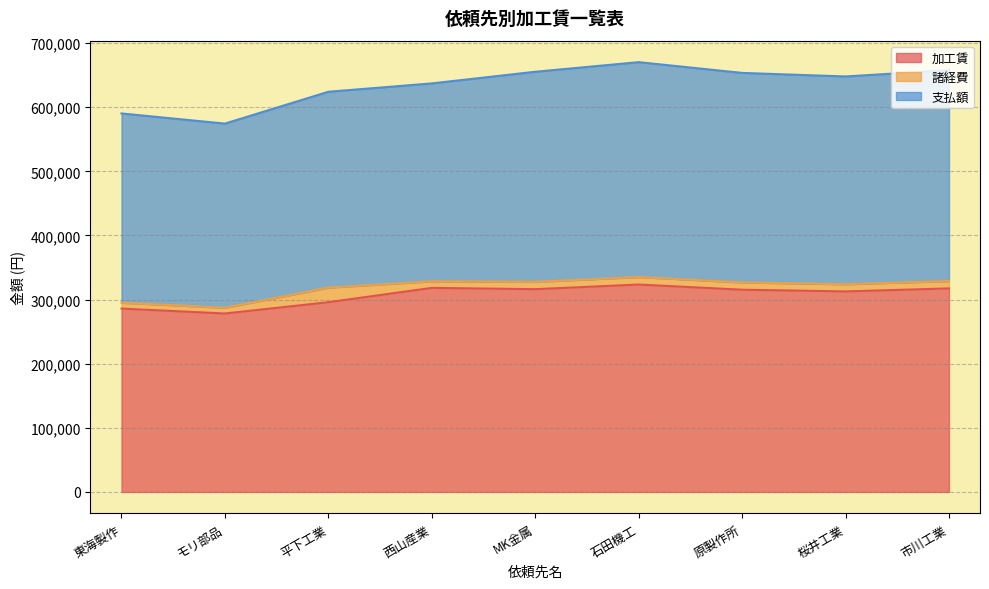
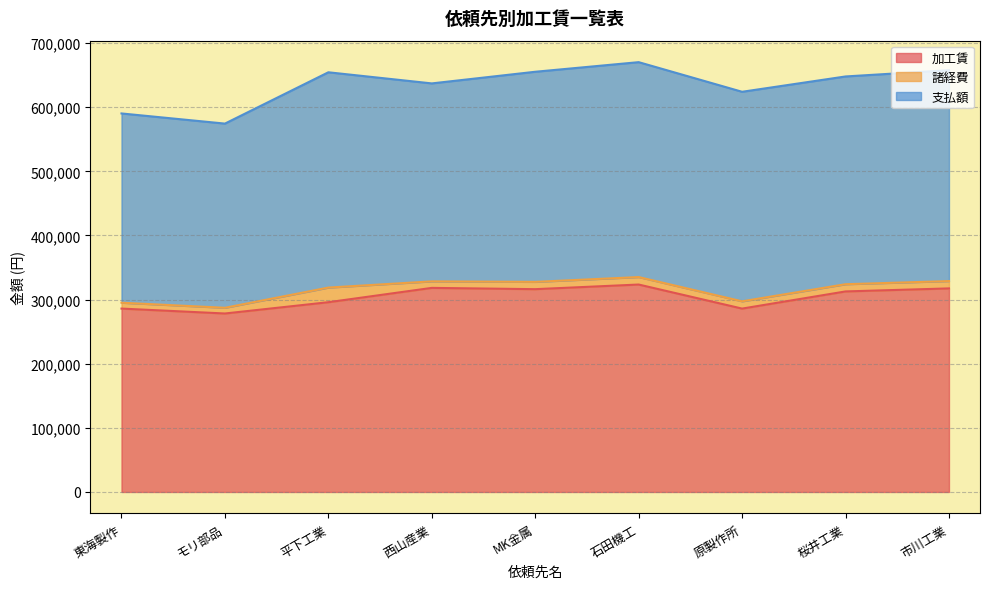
  {
    "加工賃": {
      "東海製作": "290,000",
      "モリ部品": "280,000",
      "平下工業": "300,000",
      "西山産業": "320,000",
      "MK金属": "320,000",
      "石田機工": "320,000",
-     "原製作所": "320,000",
+     "原製作所": "290,000",
      "桜井工業": "310,000",
      "市川工業": "320,000"
    },
    "諸経費": {
      "東海製作": "10,000",
      "モリ部品": "10,000",
      "平下工業": "20,000",
      "西山産業": "10,000",
      "MK金属": "10,000",
      "石田機工": "10,000",
      "原製作所": "10,000",
      "桜井工業": "10,000",
      "市川工業": "10,000"
    },
    "支払額": {
      "東海製作": "300,000",
      "モリ部品": "290,000",
-     "平下工業": "310,000",
+     "平下工業": "340,000",
      "西山産業": "310,000",
      "MK金属": "330,000",
      "石田機工": "340,000",
      "原製作所": "330,000",
      "桜井工業": "320,000"
    }
  }
